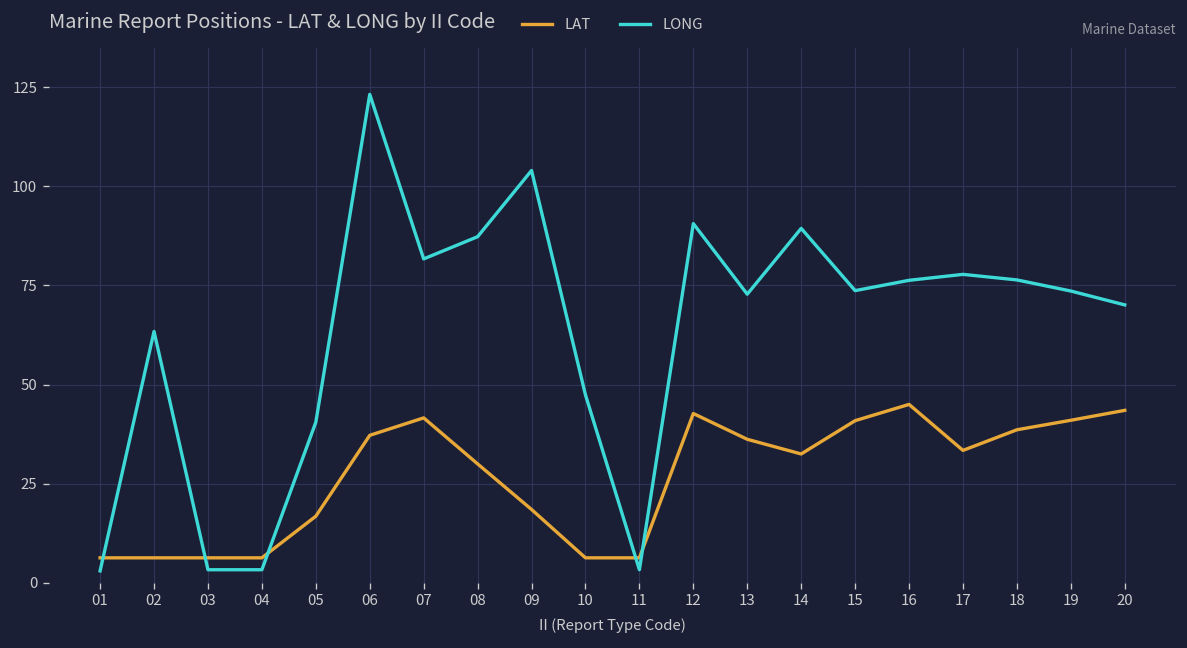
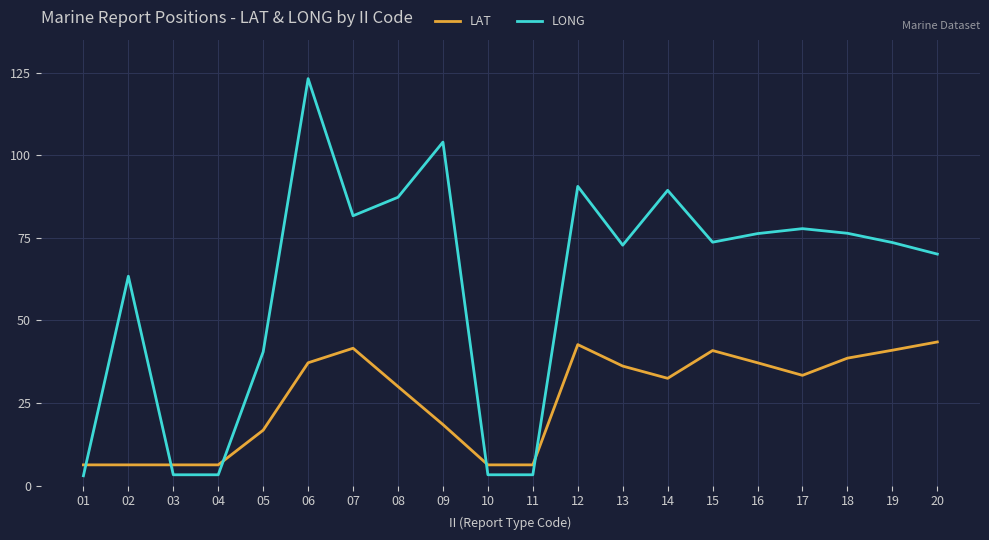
  {
    "LAT": {
      "01": 6,
      "02": 6,
      "03": 6,
      "04": 6,
      "05": 17,
      "06": 37,
      "07": 42,
      "08": 30,
      "09": 19,
      "10": 6,
      "11": 6,
      "12": 43,
      "13": 36,
      "14": 33,
      "15": 41,
-     "16": 45,
+     "16": 37,
      "17": 33,
      "18": 39,
      "19": 41,
      "20": 44
    },
    "LONG": {
      "01": 3,
      "02": 63,
      "03": 3,
      "04": 3,
      "05": 41,
      "06": 123,
      "07": 82,
      "08": 87,
      "09": 104,
-     "10": 47,
+     "10": 3,
      "11": 3,
      "12": 91,
      "13": 73,
      "14": 89,
      "15": 74,
      "16": 76,
      "17": 78,
      "18": 76,
      "19": 74,
      "20": 70
    }
  }
